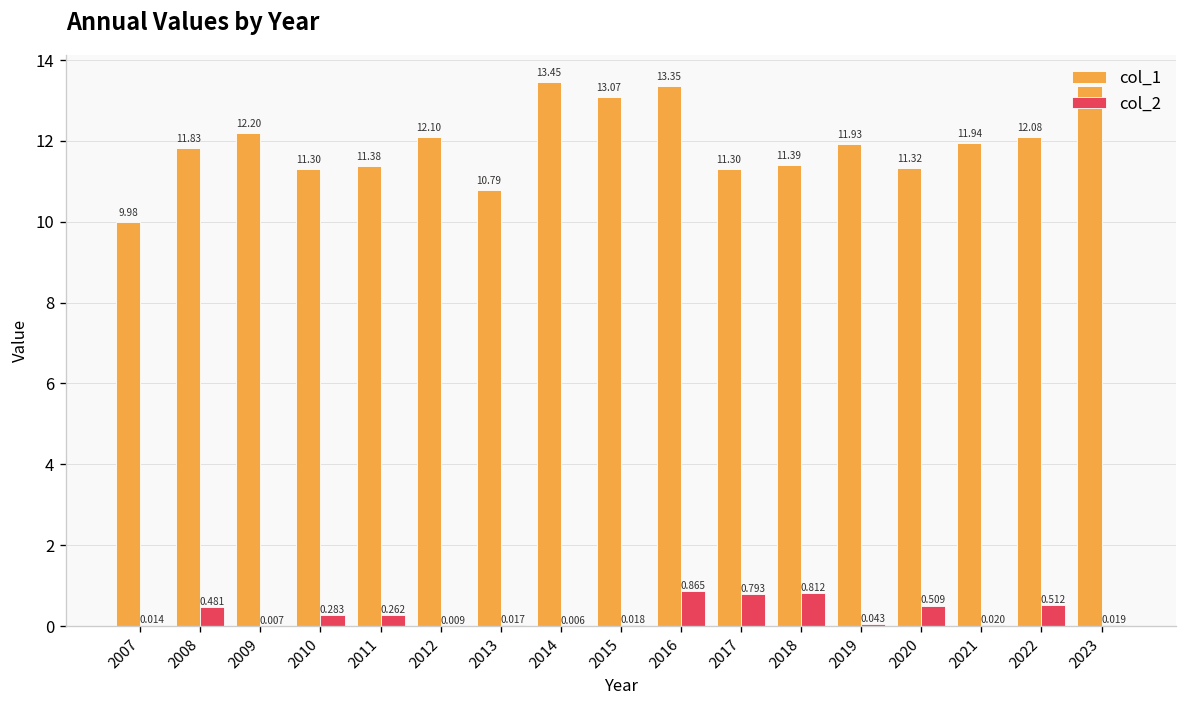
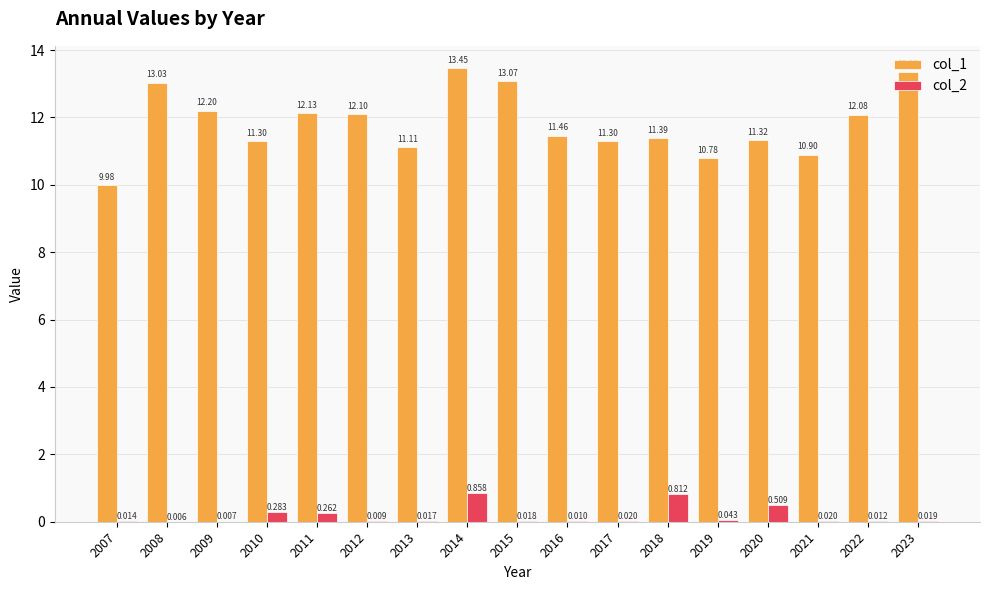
  {
    "col_1": {
      "2007": 9.98,
-     "2008": 11.83,
+     "2008": 13.03,
      "2009": 12.20,
      "2010": 11.30,
-     "2011": 11.38,
+     "2011": 12.13,
      "2012": 12.10,
-     "2013": 10.79,
+     "2013": 11.11,
      "2014": 13.45,
      "2015": 13.07,
-     "2016": 13.35,
+     "2016": 11.46,
      "2017": 11.30,
      "2018": 11.39,
-     "2019": 11.93,
+     "2019": 10.78,
      "2020": 11.32,
-     "2021": 11.94,
+     "2021": 10.90,
      "2022": 12.08,
      "2023": 13.35
    },
    "col_2": {
      "2007": 0.014,
-     "2008": 0.481,
+     "2008": 0.006,
      "2009": 0.007,
      "2010": 0.283,
      "2011": 0.262,
      "2012": 0.009,
      "2013": 0.017,
-     "2014": 0.006,
+     "2014": 0.858,
      "2015": 0.018,
-     "2016": 0.865,
-     "2017": 0.793,
+     "2016": 0.010,
+     "2017": 0.020,
      "2018": 0.812,
      "2019": 0.043,
      "2020": 0.509,
      "2021": 0.020,
-     "2022": 0.512,
+     "2022": 0.012,
      "2023": 0.019
    }
  }
